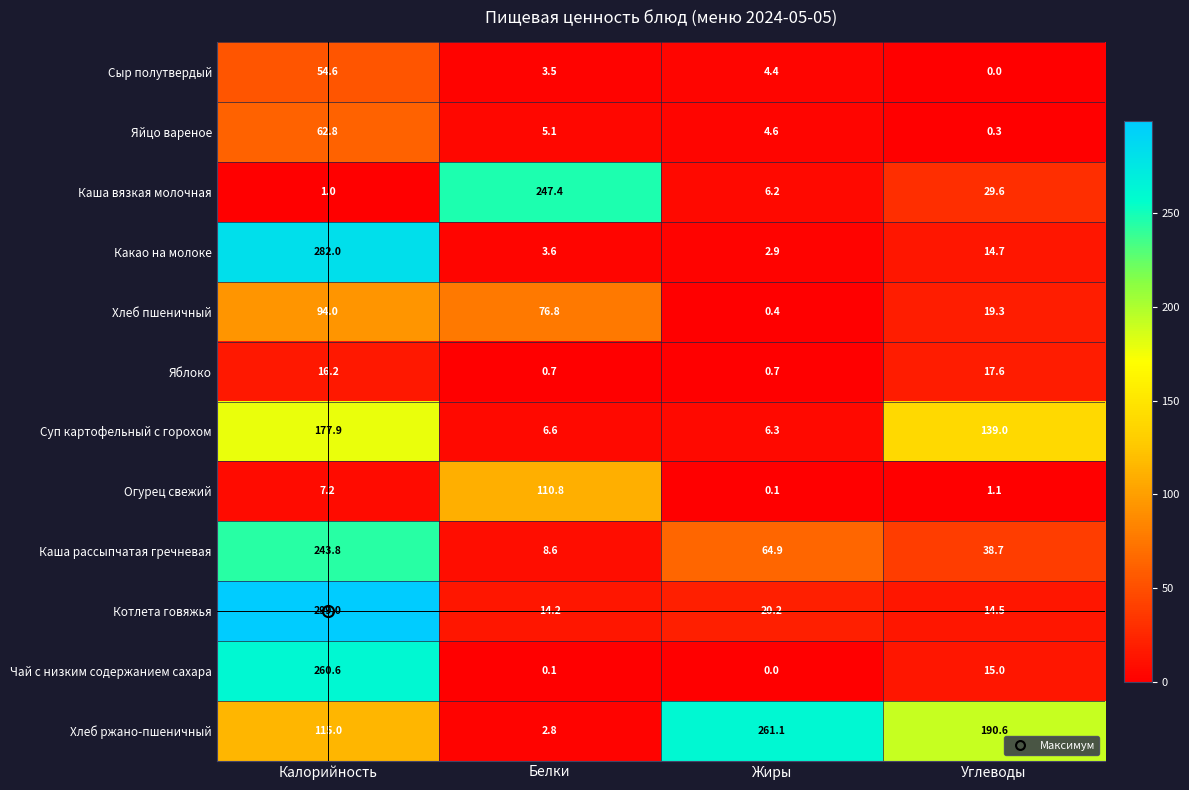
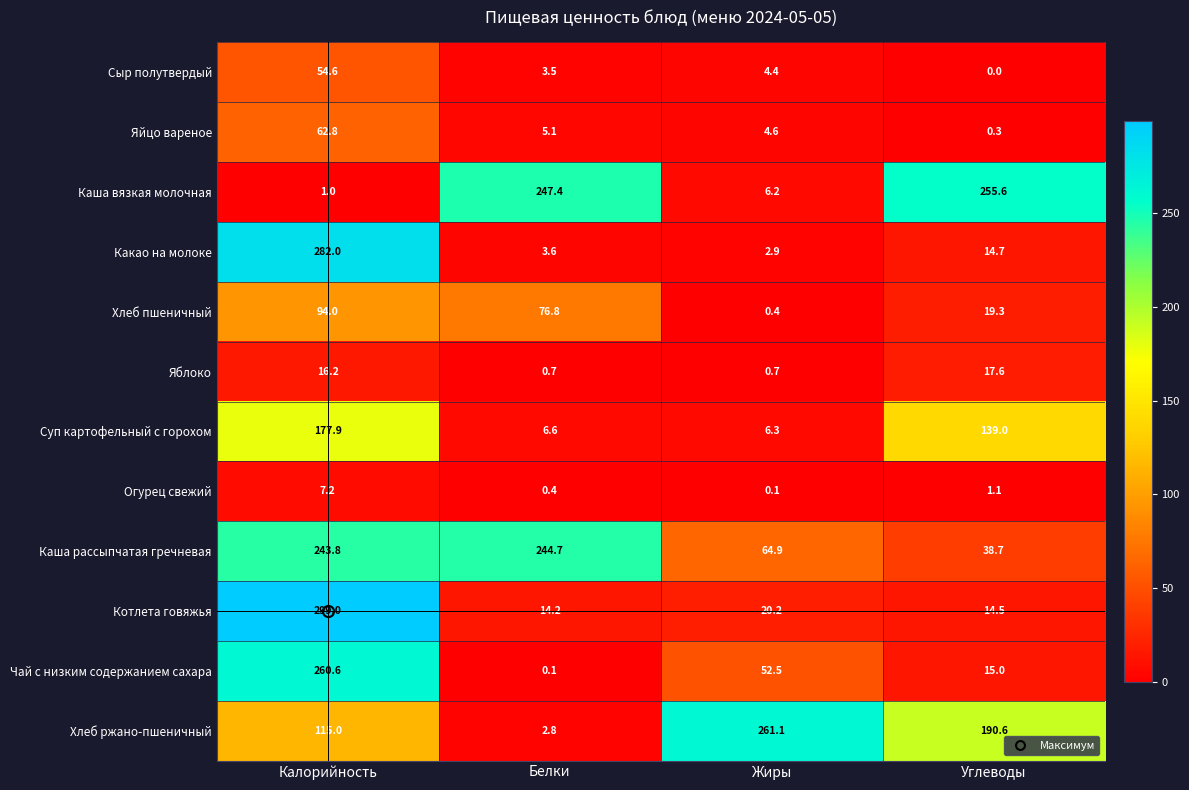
  {
    "Сыр полутвердый": {
      "Калорийность": 54.6,
      "Белки": 3.5,
      "Жиры": 4.4,
      "Углеводы": 0.0
    },
    "Яйцо вареное": {
      "Калорийность": 62.8,
      "Белки": 5.1,
      "Жиры": 4.6,
      "Углеводы": 0.3
    },
    "Каша вязкая молочная": {
      "Калорийность": 1.0,
      "Белки": 247.4,
      "Жиры": 6.2,
-     "Углеводы": 29.6
+     "Углеводы": 255.6
    },
    "Какао на молоке": {
      "Калорийность": 282.0,
      "Белки": 3.6,
      "Жиры": 2.9,
      "Углеводы": 14.7
    },
    "Хлеб пшеничный": {
      "Калорийность": 94.0,
      "Белки": 76.8,
      "Жиры": 0.4,
      "Углеводы": 19.3
    },
    "Яблоко": {
      "Калорийность": 16.2,
      "Белки": 0.7,
      "Жиры": 0.7,
      "Углеводы": 17.6
    },
    "Суп картофельный с горохом": {
      "Калорийность": 177.9,
      "Белки": 6.6,
      "Жиры": 6.3,
      "Углеводы": 139.0
    },
    "Огурец свежий": {
      "Калорийность": 7.2,
-     "Белки": 110.8,
+     "Белки": 0.4,
      "Жиры": 0.1,
      "Углеводы": 1.1
    },
    "Каша рассыпчатая гречневая": {
      "Калорийность": 243.8,
-     "Белки": 8.6,
+     "Белки": 244.7,
      "Жиры": 64.9,
      "Углеводы": 38.7
    },
    "Котлета говяжья": {
      "Белки": 14.2,
      "Жиры": 20.2,
      "Углеводы": 14.5
    },
    "Чай с низким содержанием сахара": {
      "Калорийность": 260.6,
      "Белки": 0.1,
-     "Жиры": 0.0,
+     "Жиры": 52.5,
      "Углеводы": 15.0
    },
    "Хлеб ржано-пшеничный": {
      "Калорийность": 115.0,
      "Белки": 2.8,
      "Жиры": 261.1,
      "Углеводы": 190.6
    }
  }
